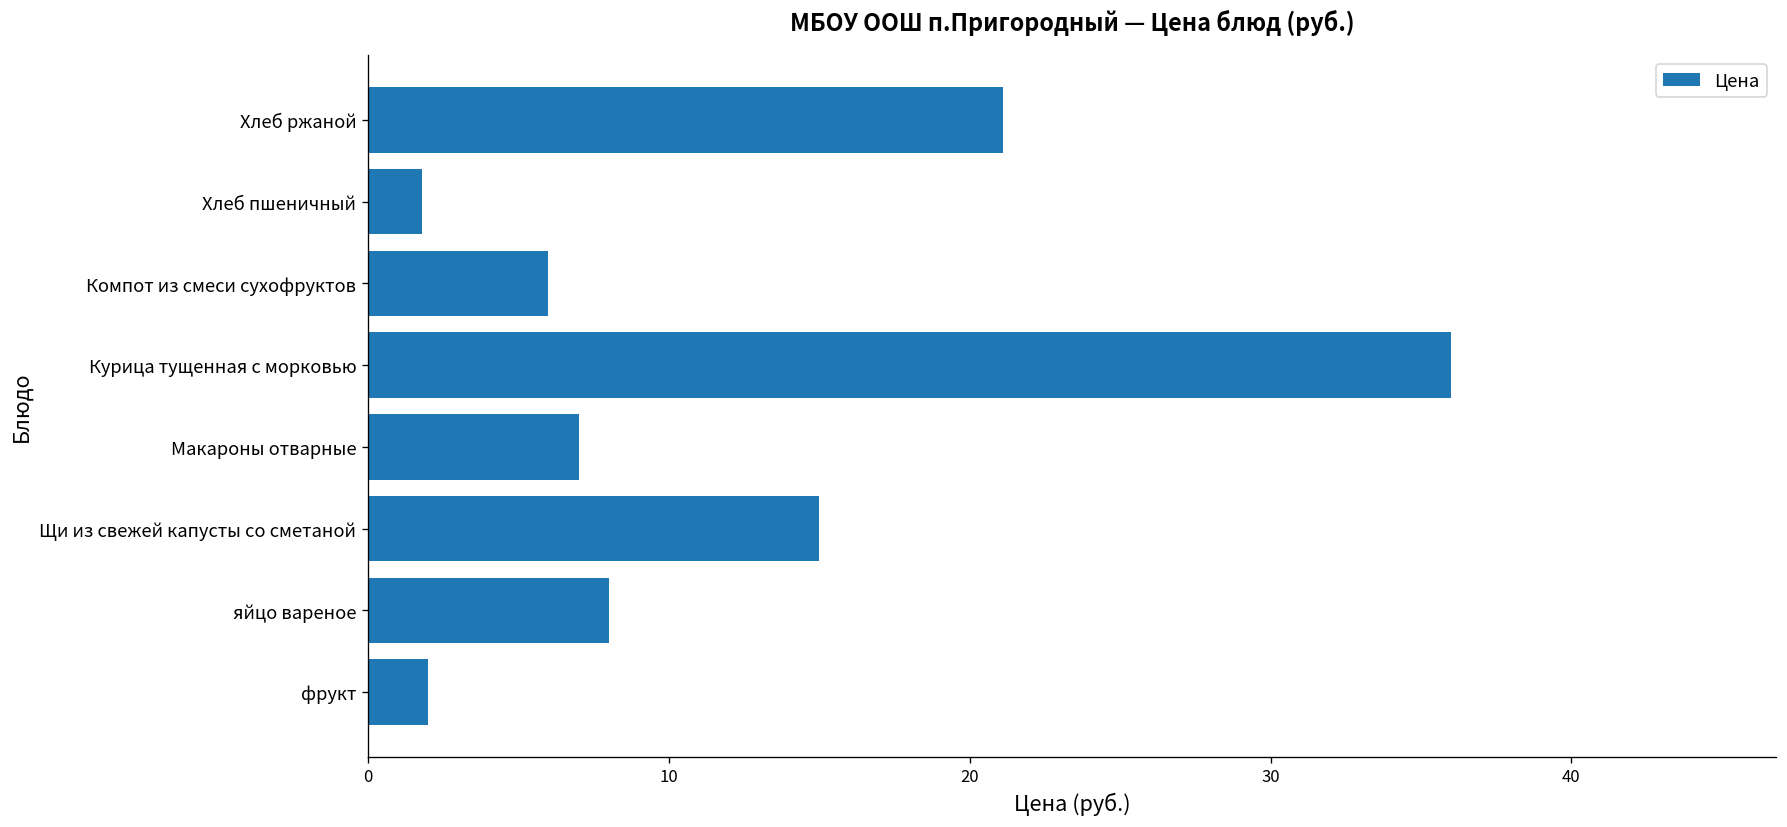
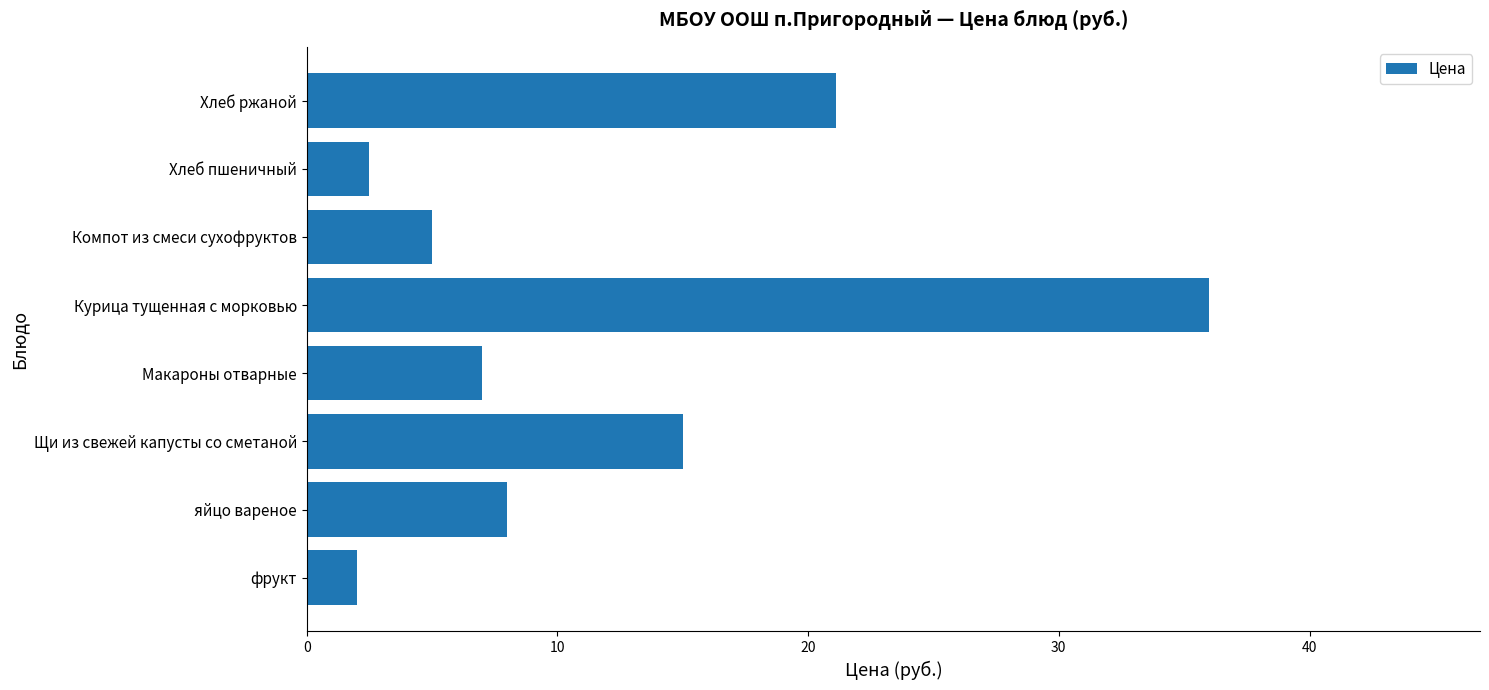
  {
    "Хлеб ржаной": 21.1,
-   "Хлеб пшеничный": 1.8,
-   "Компот из смеси сухофруктов": 6,
+   "Хлеб пшеничный": 2.5,
+   "Компот из смеси сухофруктов": 5,
    "Курица тущенная с морковью": 36.0,
    "Макароны отварные": 7.0,
    "Щи из свежей капусты со сметаной": 15.0,
    "яйцо вареное": 8.0,
    "фрукт": 2.0
  }
